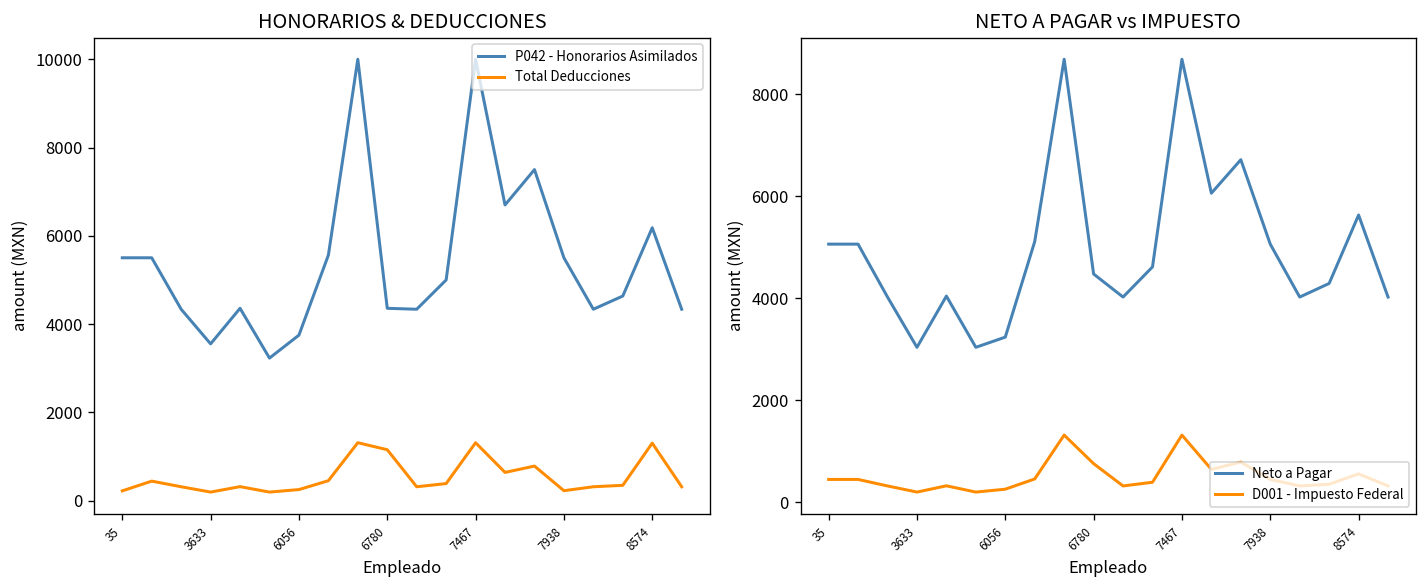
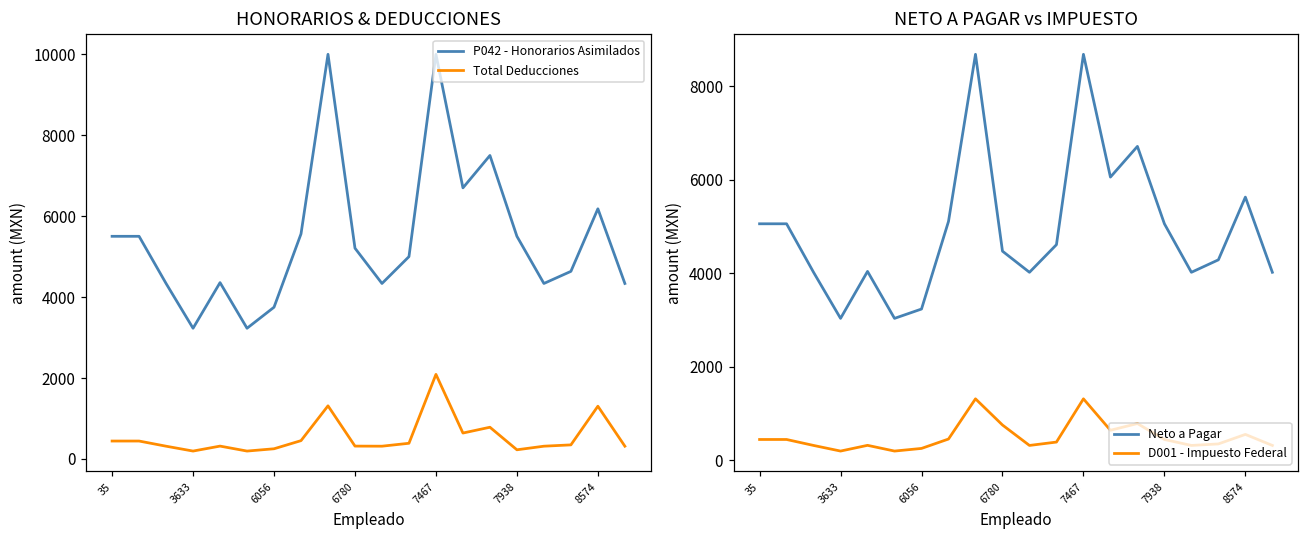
  {
    "HONORARIOS & DEDUCCIONES": {
      "P042 - Honorarios Asimilados": {
        "35": 5500,
-       "3633": 3600,
+       "3633": 3200,
        "6056": 3800,
-       "6780": 4400,
+       "6780": 5200,
        "7938": 5500,
        "8574": 6200
      },
      "Total Deducciones": {
-       "35": 200,
+       "35": 400,
        "3633": 200,
        "6056": 300,
-       "6780": 1200,
-       "7467": 1300,
+       "6780": 300,
+       "7467": 2100,
        "7938": 200,
        "8574": 1300
      }
    },
    "NETO A PAGAR vs IMPUESTO": {
      "Neto a Pagar": {
        "35": 5100,
        "3633": 3000,
        "6056": 3200,
        "6780": 4500,
        "7467": 8700,
        "7938": 5100,
        "8574": 5600
      },
      "D001 - Impuesto Federal": {
        "35": 400,
        "3633": 200,
        "6056": 300,
        "6780": 800,
        "7467": 1300
      }
    }
  }
